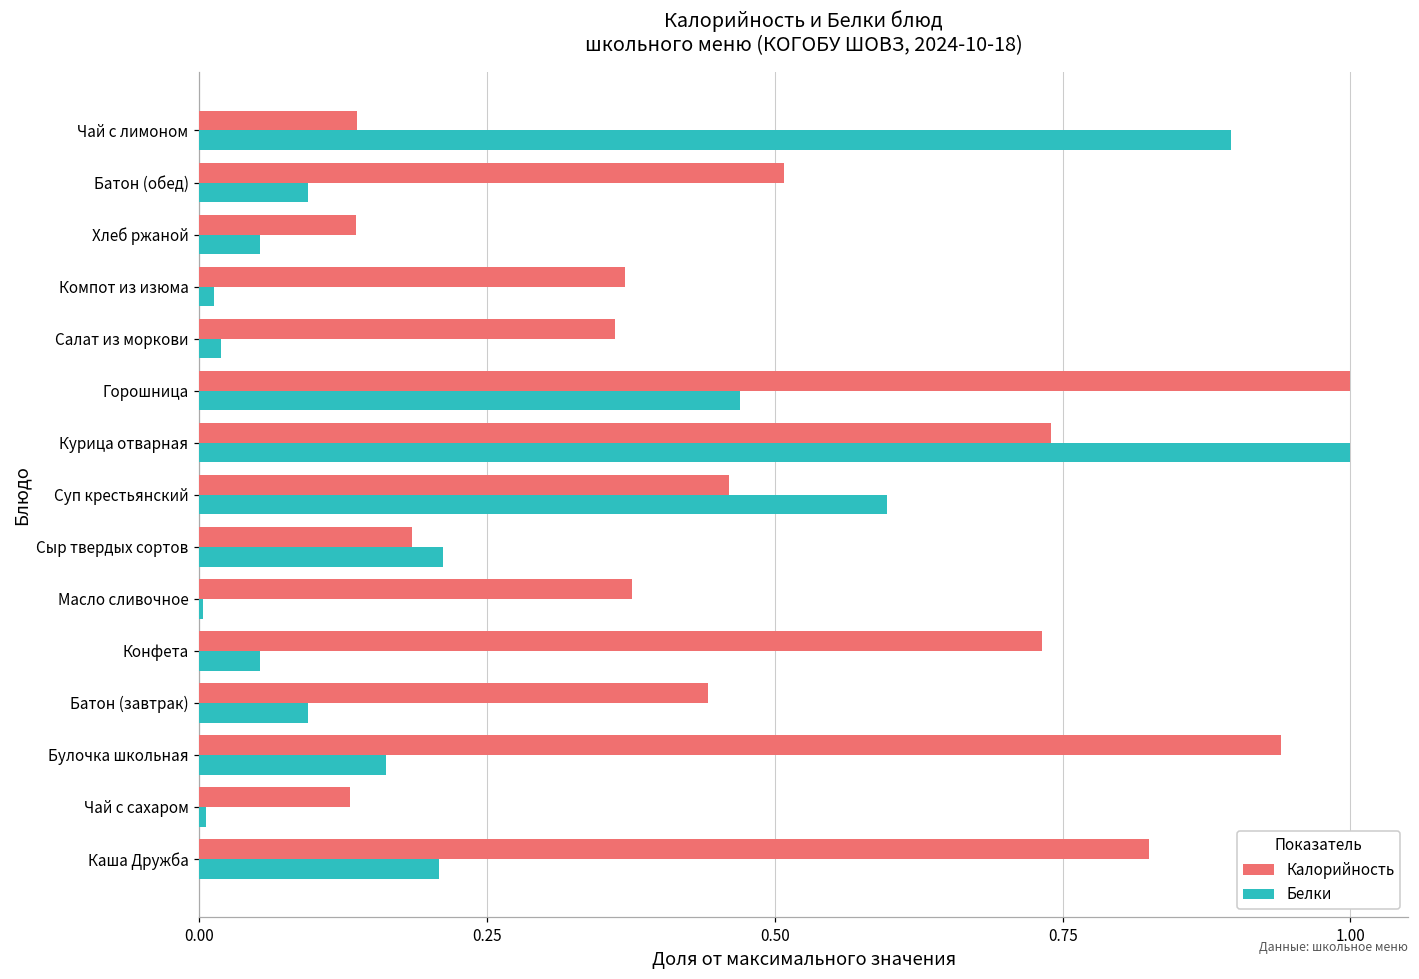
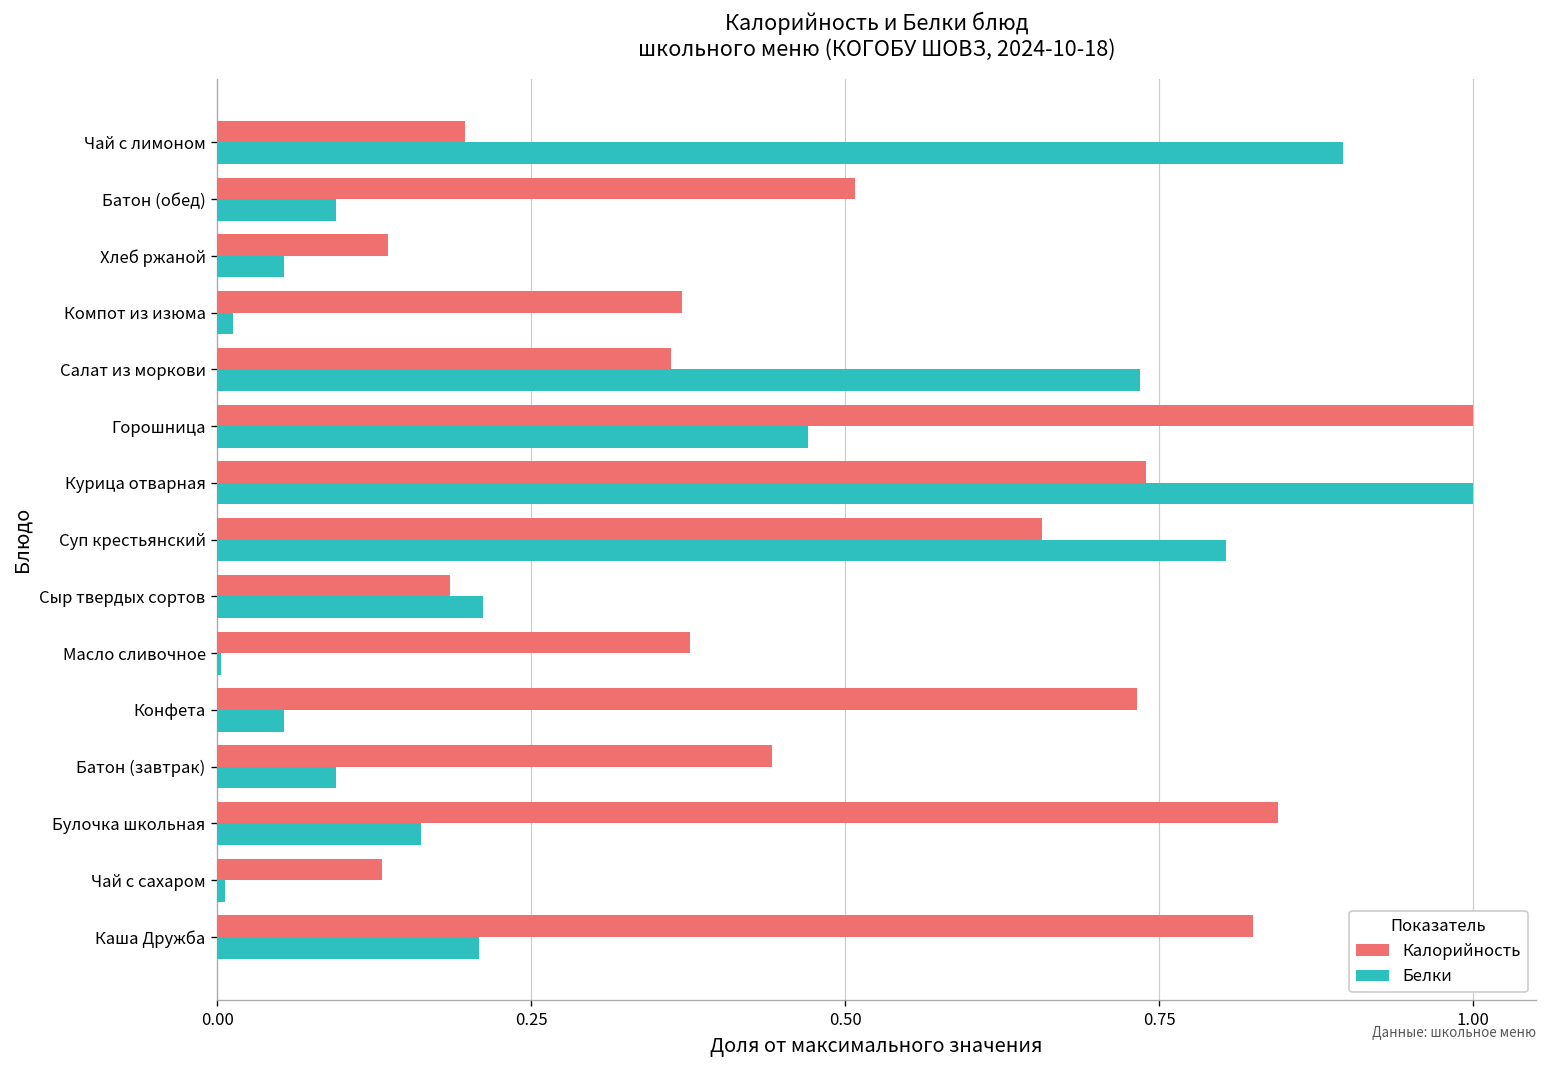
  {
    "Калорийность": {
-     "Чай с лимоном": 0.137,
+     "Чай с лимоном": 0.197,
      "Батон (обед)": 0.508,
      "Хлеб ржаной": 0.136,
      "Компот из изюма": 0.370,
      "Салат из моркови": 0.361,
      "Горошница": 1.000,
      "Курица отварная": 0.740,
-     "Суп крестьянский": 0.460,
+     "Суп крестьянский": 0.656,
      "Сыр твердых сортов": 0.185,
      "Масло сливочное": 0.376,
      "Конфета": 0.732,
      "Батон (завтрак)": 0.442,
-     "Булочка школьная": 0.940,
+     "Булочка школьная": 0.845,
      "Чай с сахаром": 0.131,
      "Каша Дружба": 0.825
    },
    "Белки": {
      "Чай с лимоном": 0.897,
      "Батон (обед)": 0.095,
      "Хлеб ржаной": 0.053,
      "Компот из изюма": 0.012,
-     "Салат из моркови": 0.019,
+     "Салат из моркови": 0.735,
      "Горошница": 0.470,
      "Курица отварная": 1.000,
-     "Суп крестьянский": 0.598,
+     "Суп крестьянский": 0.803,
      "Сыр твердых сортов": 0.212,
      "Масло сливочное": 0.003,
      "Конфета": 0.053,
      "Батон (завтрак)": 0.095,
      "Булочка школьная": 0.162,
      "Чай с сахаром": 0.006,
      "Каша Дружба": 0.209
    }
  }
